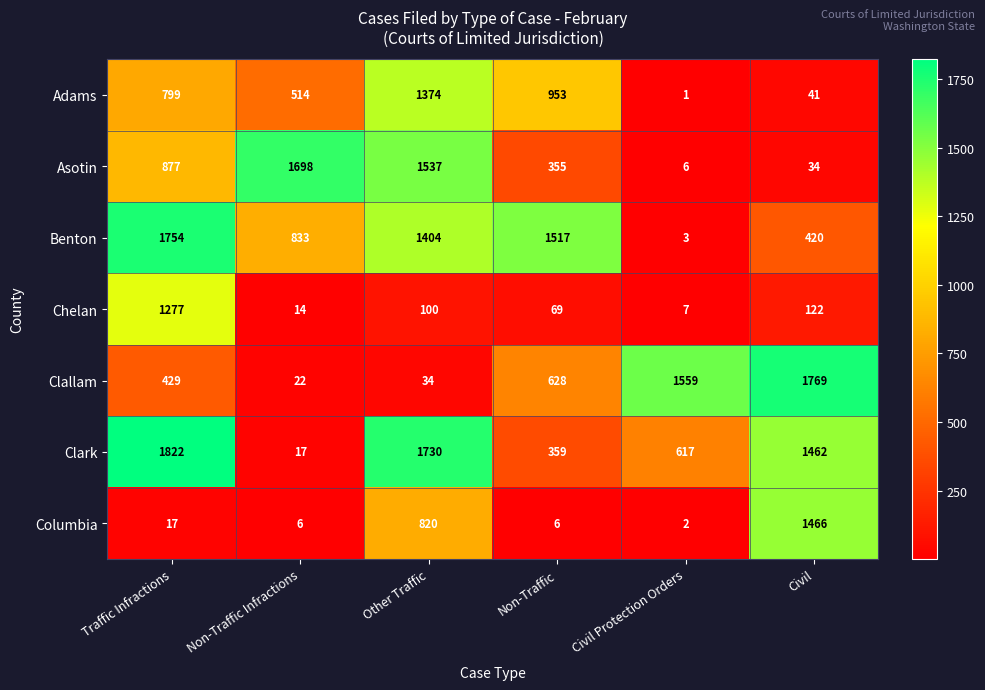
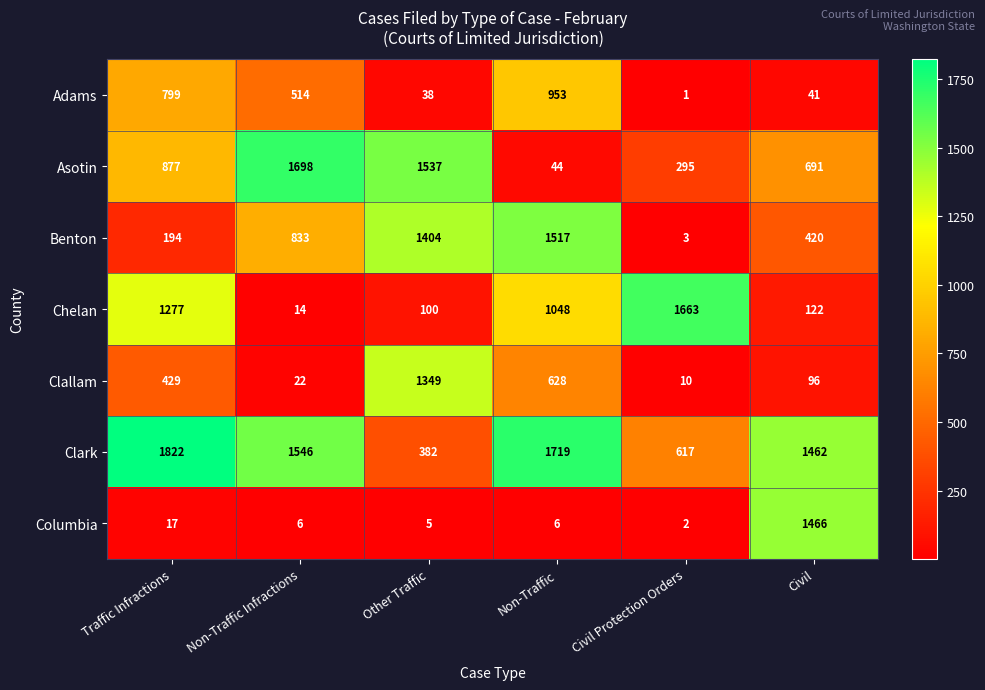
  {
    "Adams": {
      "Traffic Infractions": 799,
      "Non-Traffic Infractions": 514,
-     "Other Traffic": 1374,
+     "Other Traffic": 38,
      "Non-Traffic": 953,
      "Civil Protection Orders": 1,
      "Civil": 41
    },
    "Asotin": {
      "Traffic Infractions": 877,
      "Non-Traffic Infractions": 1698,
      "Other Traffic": 1537,
-     "Non-Traffic": 355,
-     "Civil Protection Orders": 6,
-     "Civil": 34
+     "Non-Traffic": 44,
+     "Civil Protection Orders": 295,
+     "Civil": 691
    },
    "Benton": {
-     "Traffic Infractions": 1754,
+     "Traffic Infractions": 194,
      "Non-Traffic Infractions": 833,
      "Other Traffic": 1404,
      "Non-Traffic": 1517,
      "Civil Protection Orders": 3,
      "Civil": 420
    },
    "Chelan": {
      "Traffic Infractions": 1277,
      "Non-Traffic Infractions": 14,
      "Other Traffic": 100,
-     "Non-Traffic": 69,
-     "Civil Protection Orders": 7,
+     "Non-Traffic": 1048,
+     "Civil Protection Orders": 1663,
      "Civil": 122
    },
    "Clallam": {
      "Traffic Infractions": 429,
      "Non-Traffic Infractions": 22,
-     "Other Traffic": 34,
+     "Other Traffic": 1349,
      "Non-Traffic": 628,
-     "Civil Protection Orders": 1559,
-     "Civil": 1769
+     "Civil Protection Orders": 10,
+     "Civil": 96
    },
    "Clark": {
      "Traffic Infractions": 1822,
-     "Non-Traffic Infractions": 17,
-     "Other Traffic": 1730,
-     "Non-Traffic": 359,
+     "Non-Traffic Infractions": 1546,
+     "Other Traffic": 382,
+     "Non-Traffic": 1719,
      "Civil Protection Orders": 617,
      "Civil": 1462
    },
    "Columbia": {
      "Traffic Infractions": 17,
      "Non-Traffic Infractions": 6,
-     "Other Traffic": 820,
+     "Other Traffic": 5,
      "Non-Traffic": 6,
      "Civil Protection Orders": 2,
      "Civil": 1466
    }
  }
